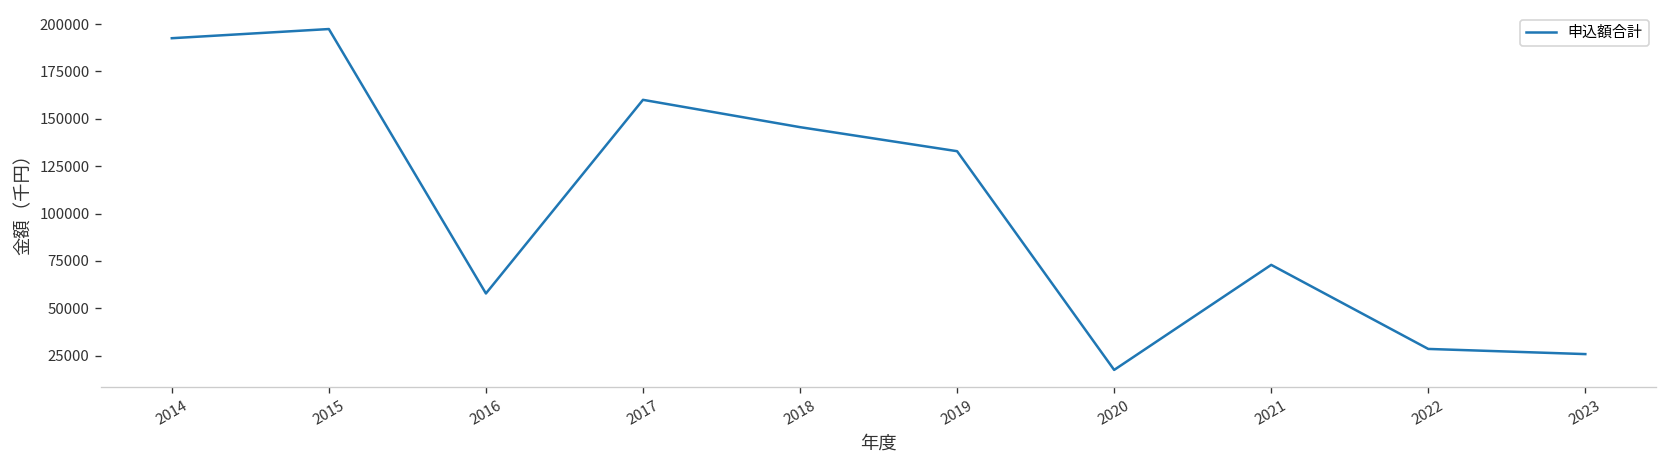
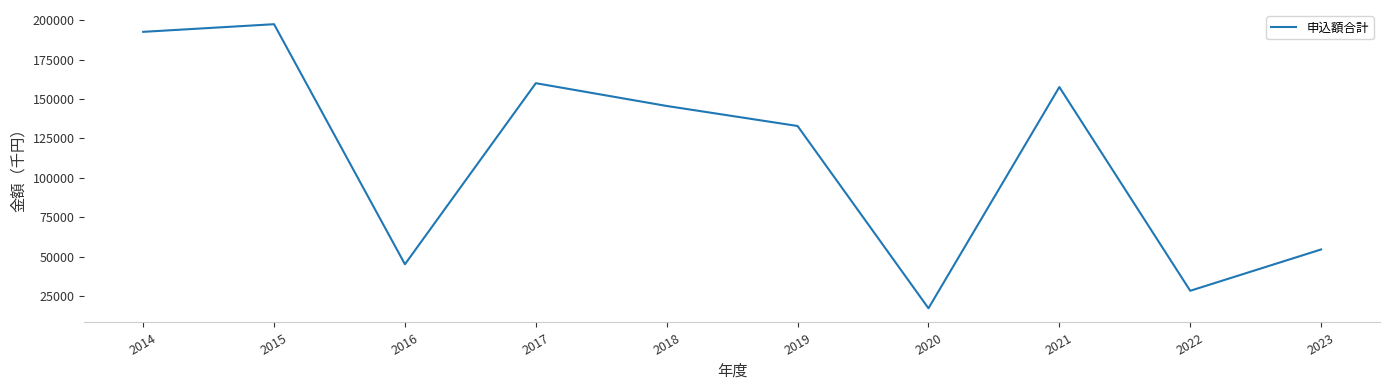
  {
    "2014": 193000,
    "2015": 197000,
-   "2016": 58000,
+   "2016": 45000,
    "2017": 160000,
    "2018": 146000,
    "2019": 133000,
    "2020": 17000,
-   "2021": 73000,
+   "2021": 158000,
    "2022": 29000,
-   "2023": 26000
+   "2023": 55000
  }
